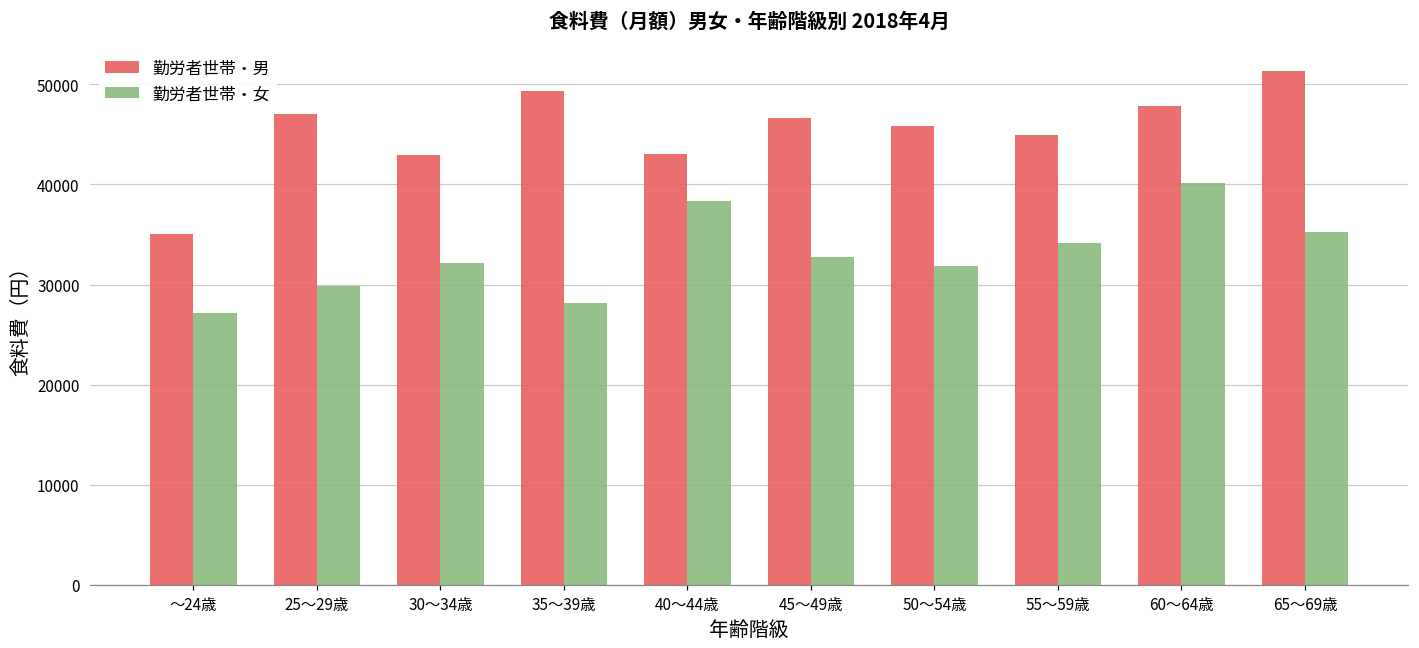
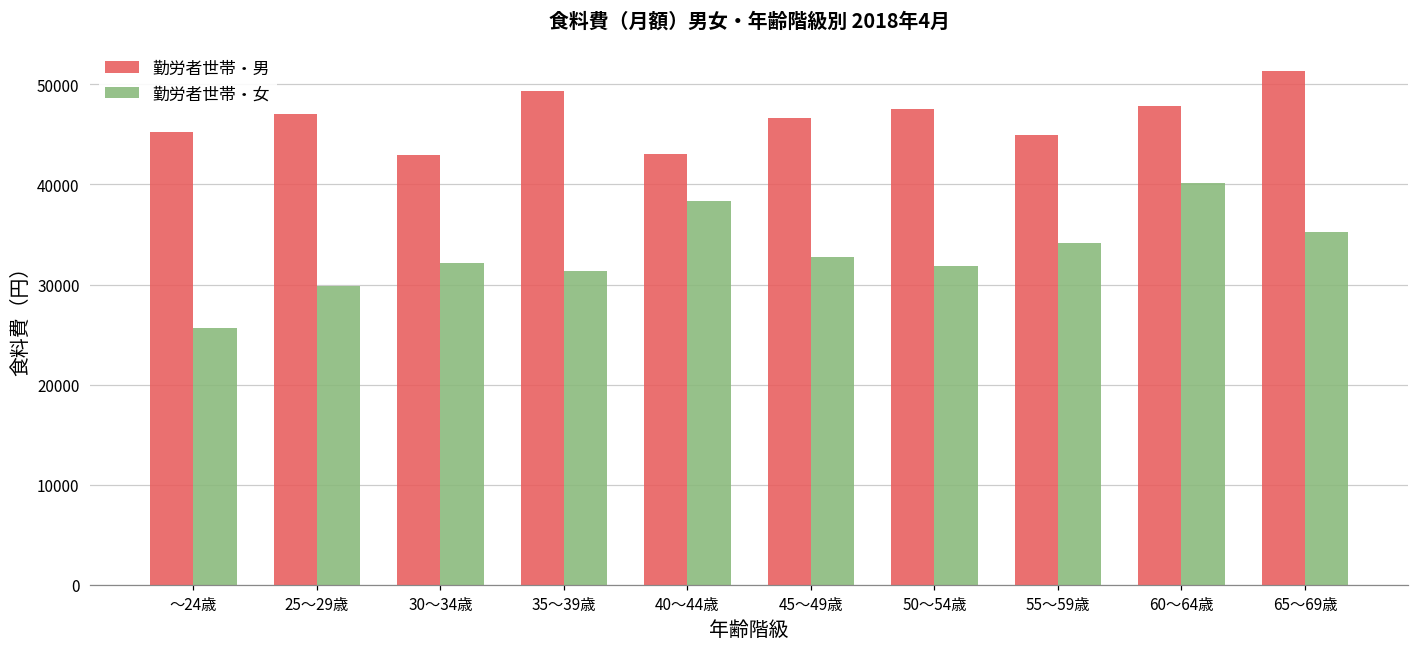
  {
    "勤労者世帯・男": {
-     "～24歳": 35000,
+     "～24歳": 45000,
      "25～29歳": 47000,
      "30～34歳": 43000,
      "35～39歳": 49000,
      "40～44歳": 43000,
      "45～49歳": 47000,
-     "50～54歳": 46000,
+     "50～54歳": 48000,
      "55～59歳": 45000,
      "60～64歳": 48000,
      "65～69歳": 51000
    },
    "勤労者世帯・女": {
-     "～24歳": 27000,
+     "～24歳": 26000,
      "25～29歳": 30000,
      "30～34歳": 32000,
-     "35～39歳": 28000,
+     "35～39歳": 31000,
      "40～44歳": 38000,
      "45～49歳": 33000,
      "50～54歳": 32000,
      "55～59歳": 34000,
      "60～64歳": 40000,
      "65～69歳": 35000
    }
  }
